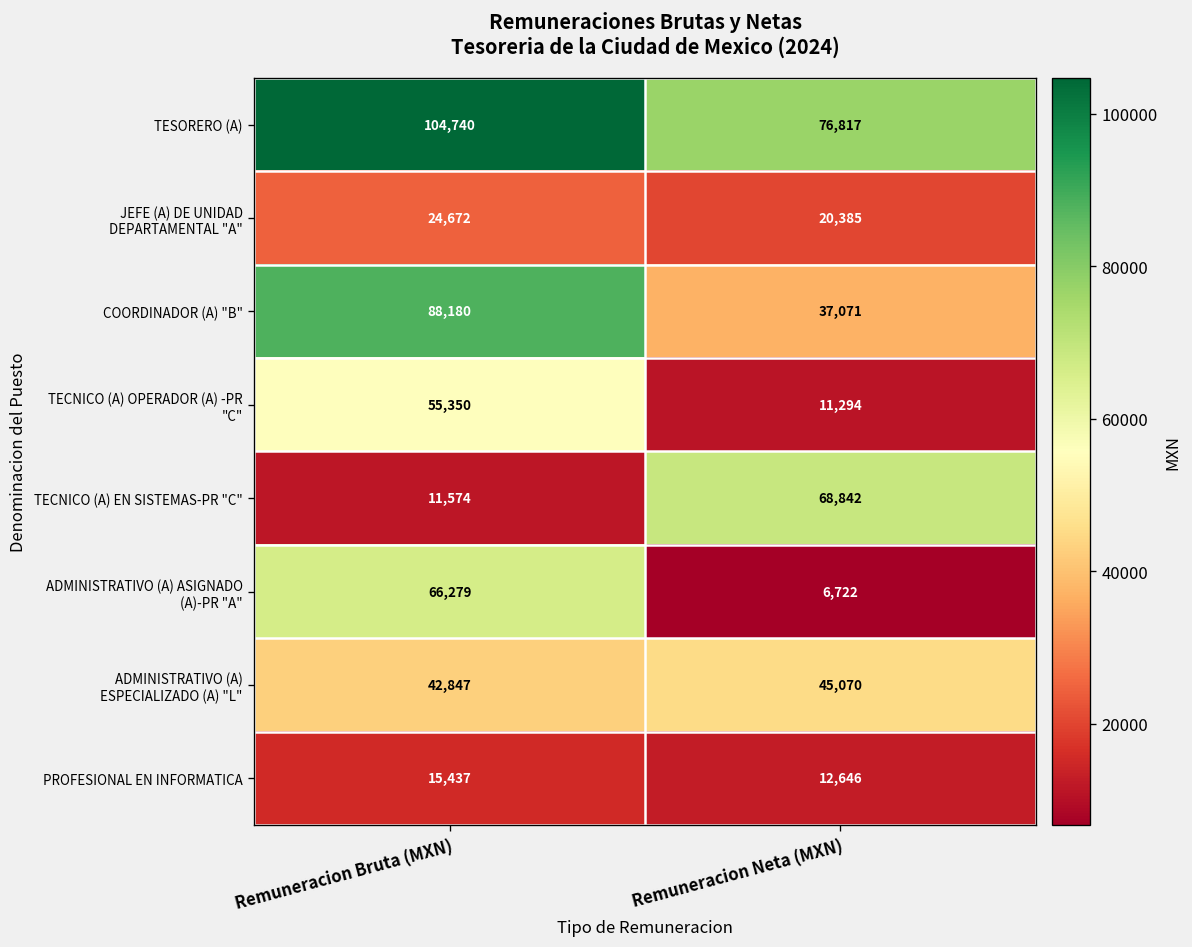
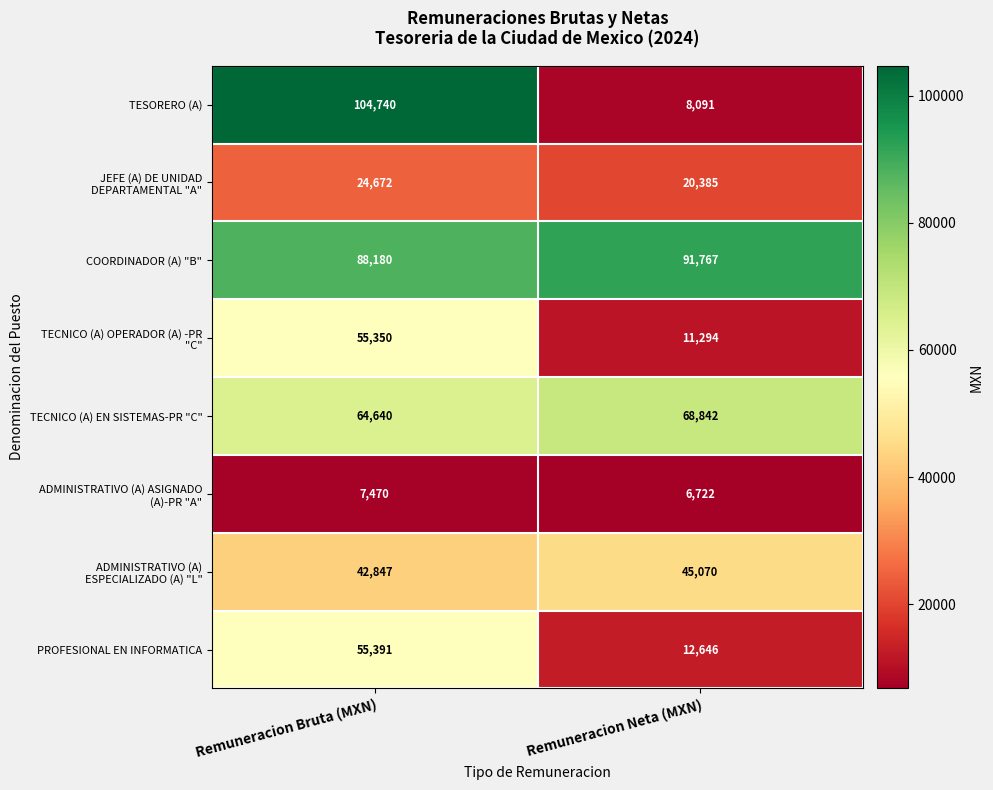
  {
    "TESORERO (A)": {
      "Remuneracion Bruta (MXN)": "104,740",
-     "Remuneracion Neta (MXN)": "76,817"
+     "Remuneracion Neta (MXN)": "8,091"
    },
    "JEFE (A) DE UNIDAD DEPARTAMENTAL \"A\"": {
      "Remuneracion Bruta (MXN)": "24,672",
      "Remuneracion Neta (MXN)": "20,385"
    },
    "COORDINADOR (A) \"B\"": {
      "Remuneracion Bruta (MXN)": "88,180",
-     "Remuneracion Neta (MXN)": "37,071"
+     "Remuneracion Neta (MXN)": "91,767"
    },
    "TECNICO (A) OPERADOR (A) -PR \"C\"": {
      "Remuneracion Bruta (MXN)": "55,350",
      "Remuneracion Neta (MXN)": "11,294"
    },
    "TECNICO (A) EN SISTEMAS-PR \"C\"": {
-     "Remuneracion Bruta (MXN)": "11,574",
+     "Remuneracion Bruta (MXN)": "64,640",
      "Remuneracion Neta (MXN)": "68,842"
    },
    "ADMINISTRATIVO (A) ASIGNADO (A)-PR \"A\"": {
-     "Remuneracion Bruta (MXN)": "66,279",
+     "Remuneracion Bruta (MXN)": "7,470",
      "Remuneracion Neta (MXN)": "6,722"
    },
    "ADMINISTRATIVO (A) ESPECIALIZADO (A) \"L\"": {
      "Remuneracion Bruta (MXN)": "42,847",
      "Remuneracion Neta (MXN)": "45,070"
    },
    "PROFESIONAL EN INFORMATICA": {
-     "Remuneracion Bruta (MXN)": "15,437",
+     "Remuneracion Bruta (MXN)": "55,391",
      "Remuneracion Neta (MXN)": "12,646"
    }
  }
